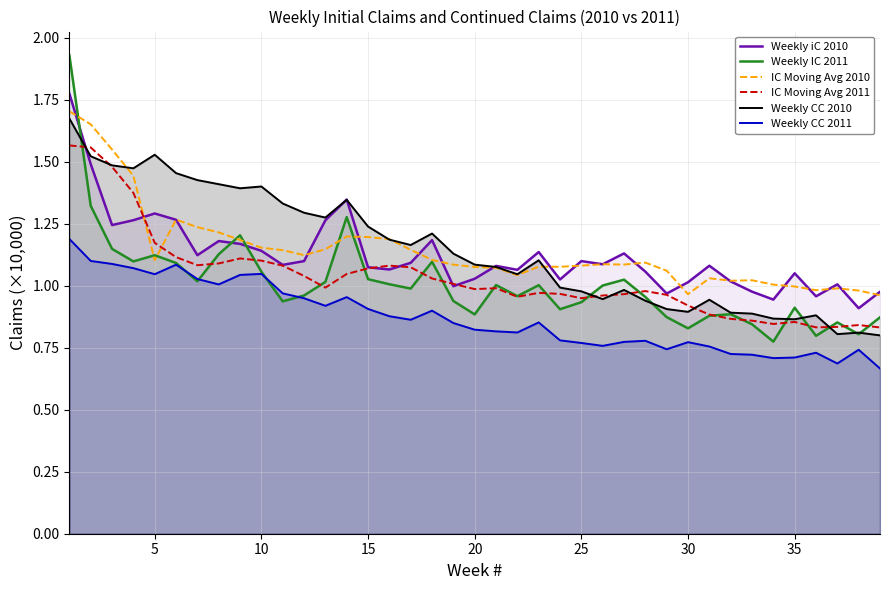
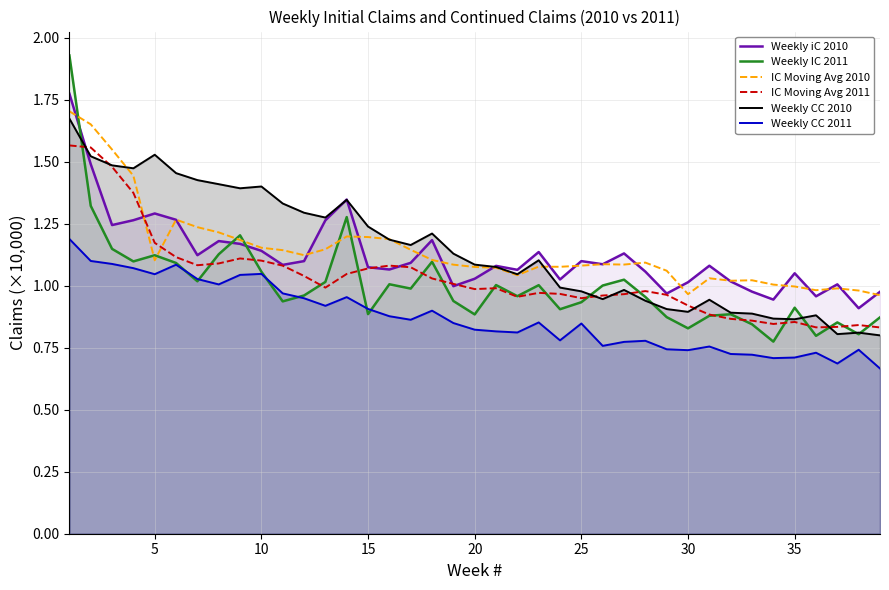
  {
    "Weekly iC 2010": {
      "5": 1.29,
      "10": 1.14,
      "20": 1.03,
      "25": 1.10,
      "30": 1.01,
      "35": 1.05
    },
    "Weekly IC 2011": {
      "5": 1.12,
-     "15": 1.03,
+     "15": 0.89,
      "20": 0.88,
      "25": 0.93,
      "30": 0.83,
      "35": 0.91
    },
    "IC Moving Avg 2010": {
      "5": 1.10,
      "10": 1.15,
      "15": 1.20,
      "25": 1.08,
      "30": 0.97,
      "35": 1.00
    },
    "IC Moving Avg 2011": {
      "5": 1.17,
      "10": 1.10,
      "20": 0.99,
      "25": 0.95,
      "30": 0.92,
      "35": 0.85
    },
    "Weekly CC 2010": {
      "5": 1.53,
      "10": 1.40,
      "15": 1.24,
      "25": 0.98,
      "30": 0.89,
      "35": 0.86
    },
    "Weekly CC 2011": {
      "5": 1.05,
      "15": 0.91,
      "20": 0.82,
-     "25": 0.77,
-     "30": 0.77,
+     "25": 0.85,
+     "30": 0.74,
      "35": 0.71
    }
  }
